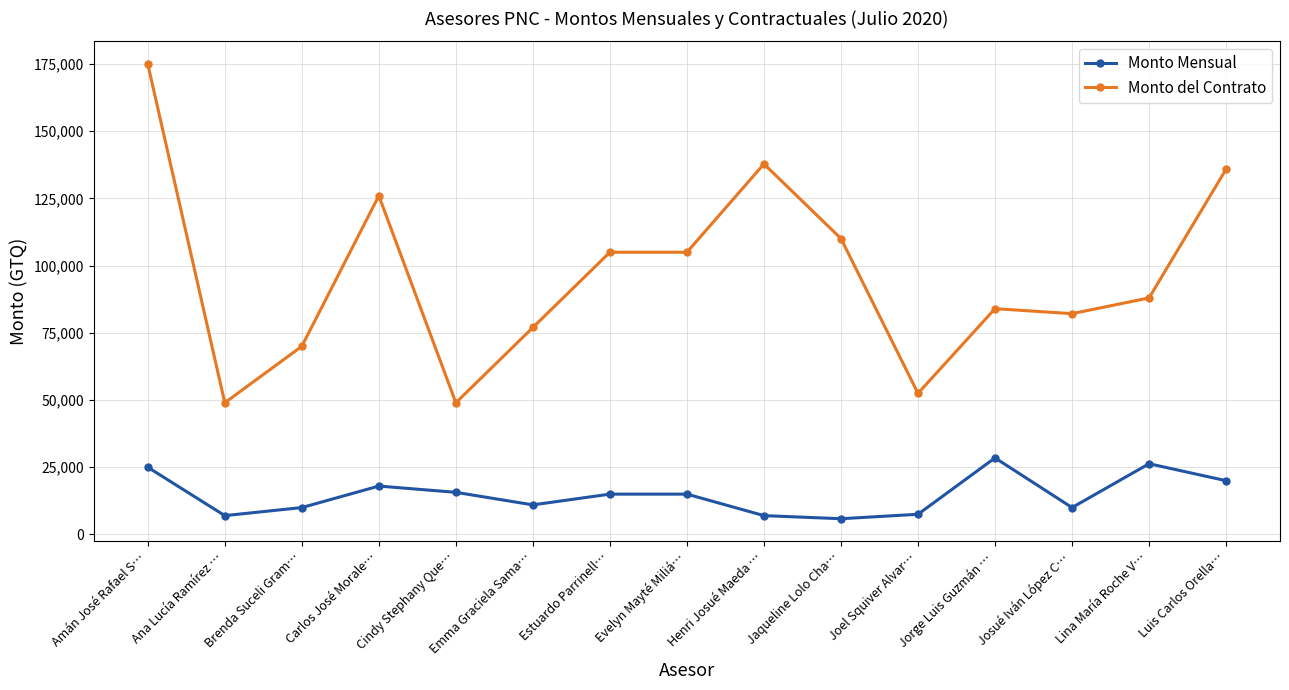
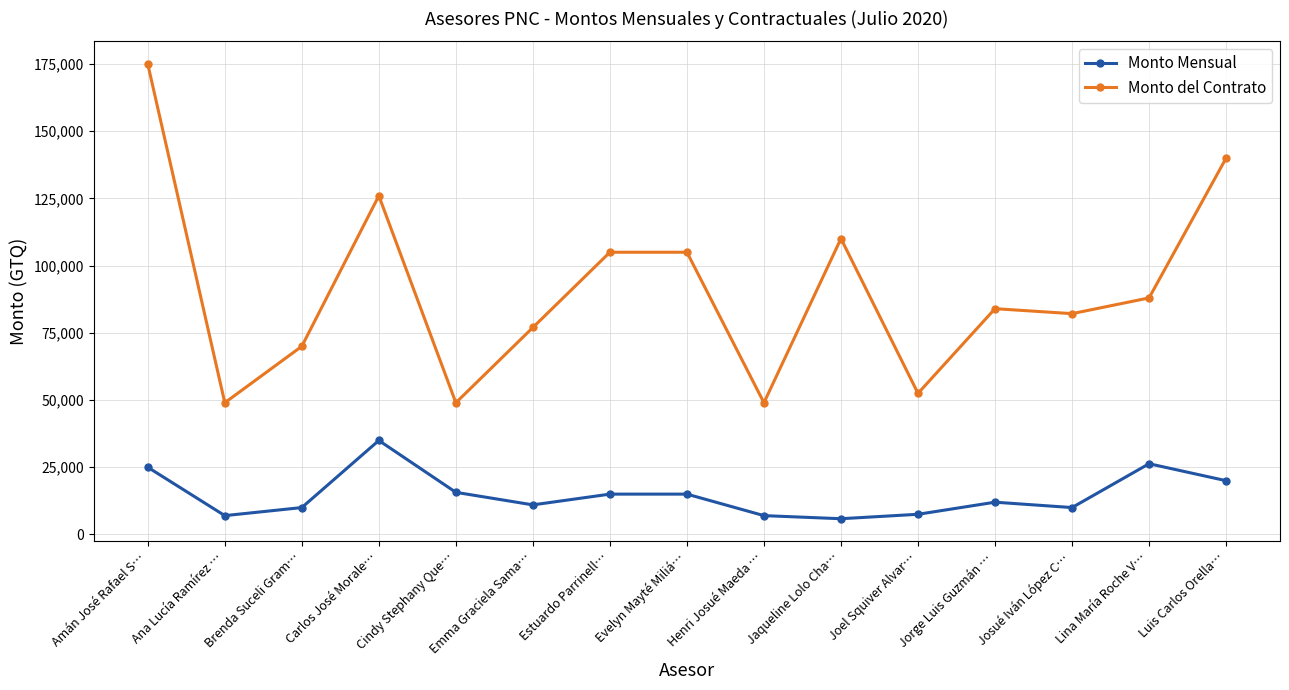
  {
    "Monto Mensual": {
      "Amán José Rafael S…": "25,000",
      "Ana Lucía Ramírez …": "7,000",
      "Brenda Suceli Gram…": "10,000",
-     "Carlos José Morale…": "18,000",
+     "Carlos José Morale…": "35,000",
      "Cindy Stephany Que…": "16,000",
      "Emma Graciela Sama…": "11,000",
      "Estuardo Parrinell…": "15,000",
      "Evelyn Mayté Miliá…": "15,000",
      "Henri Josué Maeda …": "7,000",
      "Jaqueline Lolo Cha…": "6,000",
      "Joel Squiver Alvar…": "8,000",
-     "Jorge Luis Guzmán …": "28,000",
+     "Jorge Luis Guzmán …": "12,000",
      "Josué Iván López C…": "10,000",
      "Lina María Roche V…": "26,000",
      "Luis Carlos Orella…": "20,000"
    },
    "Monto del Contrato": {
      "Amán José Rafael S…": "175,000",
      "Ana Lucía Ramírez …": "49,000",
      "Brenda Suceli Gram…": "70,000",
      "Carlos José Morale…": "126,000",
      "Cindy Stephany Que…": "49,000",
      "Emma Graciela Sama…": "77,000",
      "Estuardo Parrinell…": "105,000",
      "Evelyn Mayté Miliá…": "105,000",
-     "Henri Josué Maeda …": "138,000",
+     "Henri Josué Maeda …": "49,000",
      "Jaqueline Lolo Cha…": "110,000",
      "Joel Squiver Alvar…": "53,000",
      "Jorge Luis Guzmán …": "84,000",
      "Josué Iván López C…": "82,000",
      "Lina María Roche V…": "88,000",
-     "Luis Carlos Orella…": "136,000"
+     "Luis Carlos Orella…": "140,000"
    }
  }
